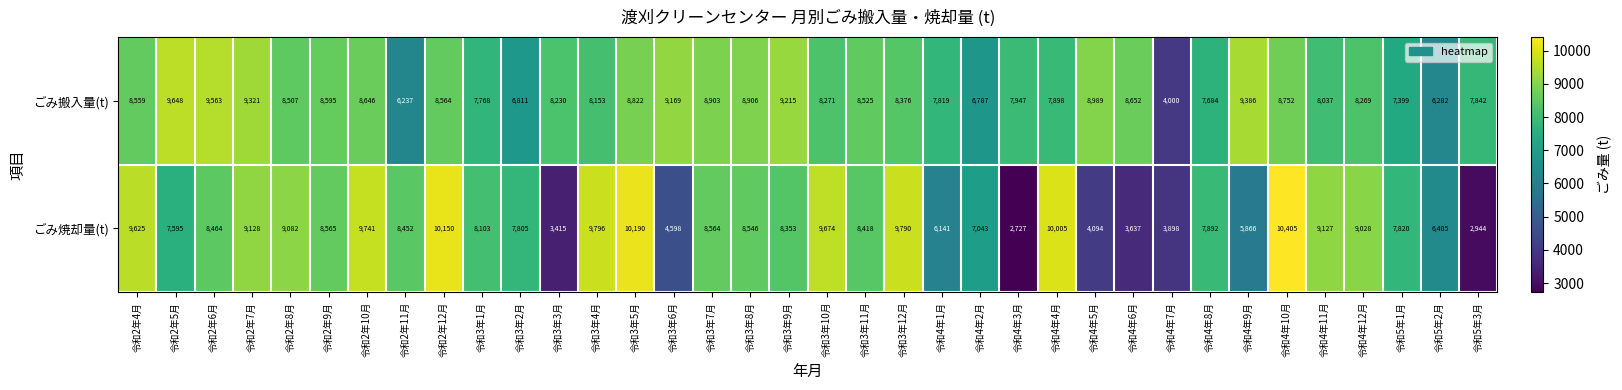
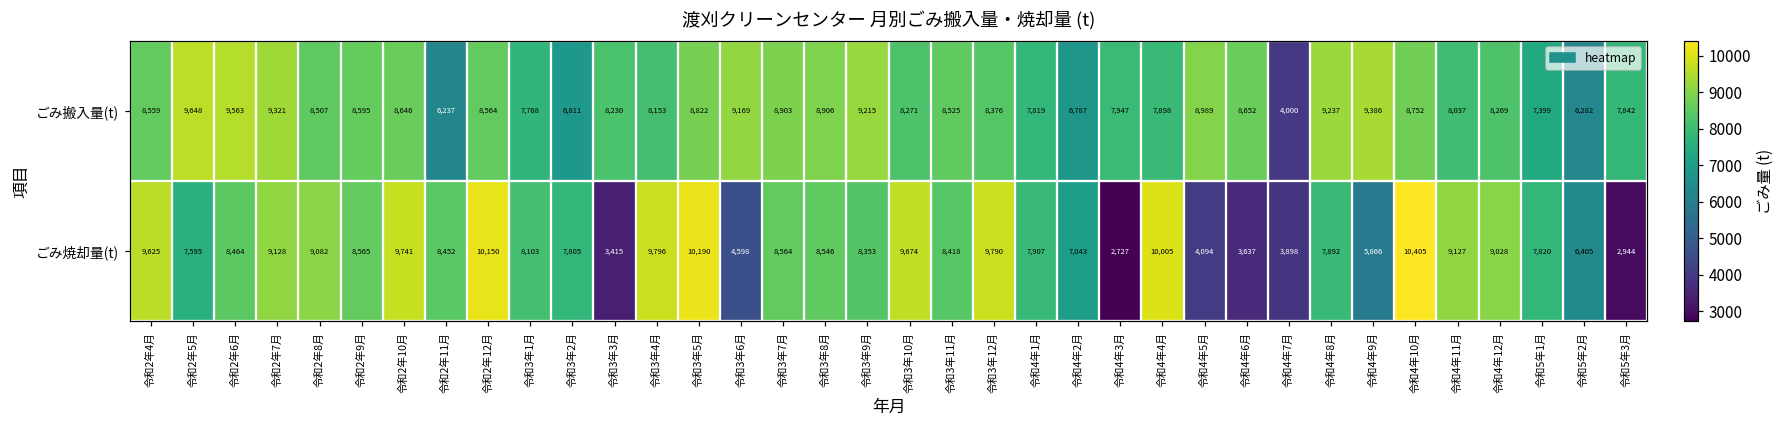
  {
    "ごみ搬入量(t)": {
      "令和2年4月": "8,559",
      "令和2年5月": "9,648",
      "令和2年6月": "9,563",
      "令和2年7月": "9,321",
      "令和2年8月": "8,507",
      "令和2年9月": "8,595",
      "令和2年10月": "8,646",
      "令和2年11月": "6,237",
      "令和2年12月": "8,564",
      "令和3年1月": "7,768",
      "令和3年2月": "6,811",
      "令和3年3月": "8,230",
      "令和3年4月": "8,153",
      "令和3年5月": "8,822",
      "令和3年6月": "9,169",
      "令和3年7月": "8,903",
      "令和3年8月": "8,906",
      "令和3年9月": "9,215",
      "令和3年10月": "8,271",
      "令和3年11月": "8,525",
      "令和3年12月": "8,376",
      "令和4年1月": "7,819",
      "令和4年2月": "6,787",
      "令和4年3月": "7,947",
      "令和4年4月": "7,898",
      "令和4年5月": "8,989",
      "令和4年6月": "8,652",
      "令和4年7月": "4,000",
-     "令和4年8月": "7,684",
+     "令和4年8月": "9,237",
      "令和4年9月": "9,386",
      "令和4年10月": "8,752",
      "令和4年11月": "8,037",
      "令和4年12月": "8,269",
      "令和5年1月": "7,399",
      "令和5年2月": "6,282",
      "令和5年3月": "7,842"
    },
    "ごみ焼却量(t)": {
      "令和2年4月": "9,625",
      "令和2年5月": "7,595",
      "令和2年6月": "8,464",
      "令和2年7月": "9,128",
      "令和2年8月": "9,082",
      "令和2年9月": "8,565",
      "令和2年10月": "9,741",
      "令和2年11月": "8,452",
      "令和2年12月": "10,150",
      "令和3年1月": "8,103",
      "令和3年2月": "7,805",
      "令和3年3月": "3,415",
      "令和3年4月": "9,796",
      "令和3年5月": "10,190",
      "令和3年6月": "4,598",
      "令和3年7月": "8,564",
      "令和3年8月": "8,546",
      "令和3年9月": "8,353",
      "令和3年10月": "9,674",
      "令和3年11月": "8,418",
      "令和3年12月": "9,790",
-     "令和4年1月": "6,141",
+     "令和4年1月": "7,907",
      "令和4年2月": "7,043",
      "令和4年3月": "2,727",
      "令和4年4月": "10,005",
      "令和4年5月": "4,094",
      "令和4年6月": "3,637",
      "令和4年7月": "3,898",
      "令和4年8月": "7,892",
      "令和4年9月": "5,866",
      "令和4年10月": "10,405",
      "令和4年11月": "9,127",
      "令和4年12月": "9,028",
      "令和5年1月": "7,820",
      "令和5年2月": "6,405",
      "令和5年3月": "2,944"
    }
  }
